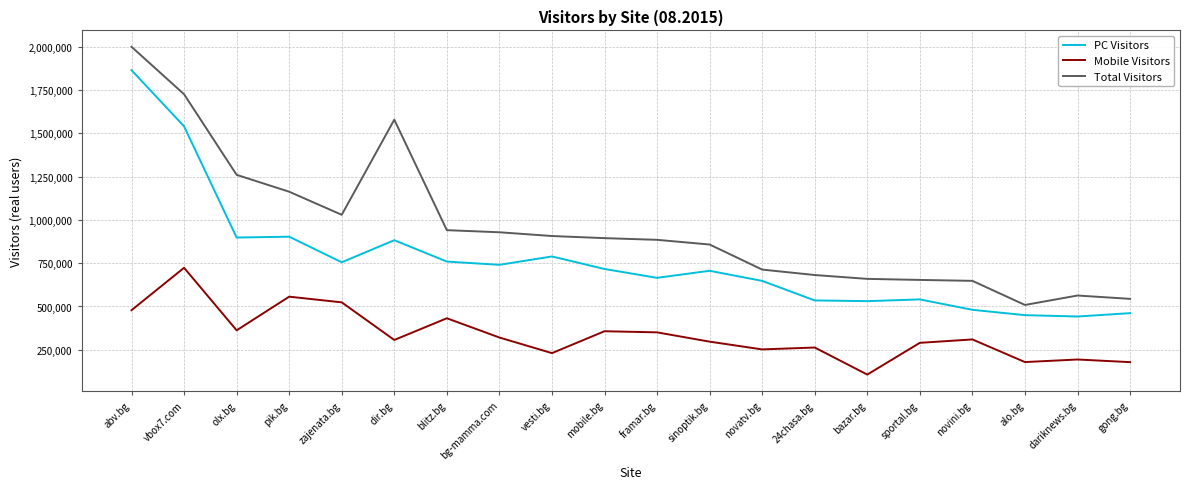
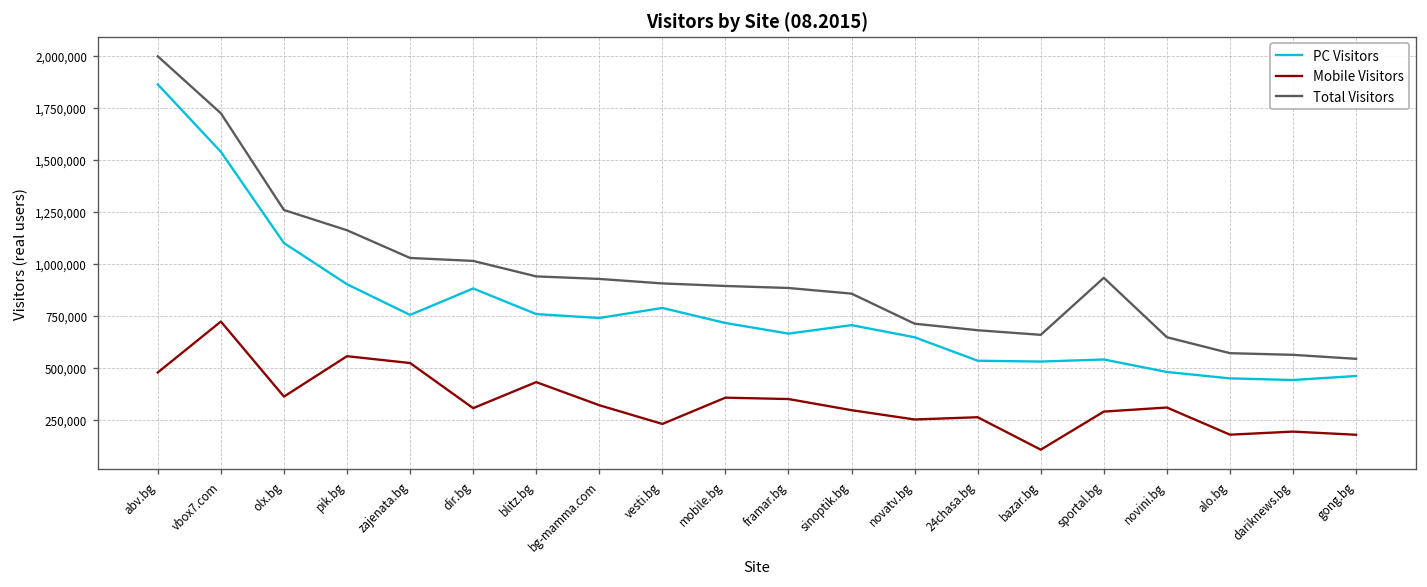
  {
    "PC Visitors": {
      "abv.bg": "1,860,000",
      "vbox7.com": "1,540,000",
-     "olx.bg": "900,000",
+     "olx.bg": "1,100,000",
      "pik.bg": "900,000",
      "zajenata.bg": "760,000",
      "dir.bg": "880,000",
      "blitz.bg": "760,000",
      "bg-mamma.com": "740,000",
      "vesti.bg": "790,000",
      "mobile.bg": "720,000",
      "framar.bg": "670,000",
      "sinoptik.bg": "710,000",
      "novatv.bg": "650,000",
      "24chasa.bg": "540,000",
      "bazar.bg": "530,000",
      "sportal.bg": "540,000",
      "novini.bg": "480,000",
      "alo.bg": "450,000",
      "dariknews.bg": "440,000",
      "gong.bg": "460,000"
    },
    "Mobile Visitors": {
      "abv.bg": "480,000",
      "vbox7.com": "720,000",
      "olx.bg": "360,000",
      "pik.bg": "560,000",
      "zajenata.bg": "520,000",
      "dir.bg": "310,000",
      "blitz.bg": "430,000",
      "bg-mamma.com": "320,000",
      "vesti.bg": "230,000",
      "mobile.bg": "360,000",
      "framar.bg": "350,000",
      "sinoptik.bg": "300,000",
      "novatv.bg": "250,000",
      "24chasa.bg": "260,000",
      "bazar.bg": "110,000",
      "sportal.bg": "290,000",
      "novini.bg": "310,000",
      "alo.bg": "180,000",
      "dariknews.bg": "190,000",
      "gong.bg": "180,000"
    },
    "Total Visitors": {
      "abv.bg": "2,000,000",
      "vbox7.com": "1,720,000",
      "olx.bg": "1,260,000",
      "pik.bg": "1,160,000",
      "zajenata.bg": "1,030,000",
-     "dir.bg": "1,580,000",
+     "dir.bg": "1,010,000",
      "blitz.bg": "940,000",
      "bg-mamma.com": "930,000",
      "vesti.bg": "910,000",
      "mobile.bg": "890,000",
      "framar.bg": "880,000",
      "sinoptik.bg": "860,000",
      "novatv.bg": "710,000",
      "24chasa.bg": "680,000",
      "bazar.bg": "660,000",
-     "sportal.bg": "650,000",
+     "sportal.bg": "930,000",
      "novini.bg": "650,000",
-     "alo.bg": "510,000",
+     "alo.bg": "570,000",
      "dariknews.bg": "560,000",
      "gong.bg": "540,000"
    }
  }
